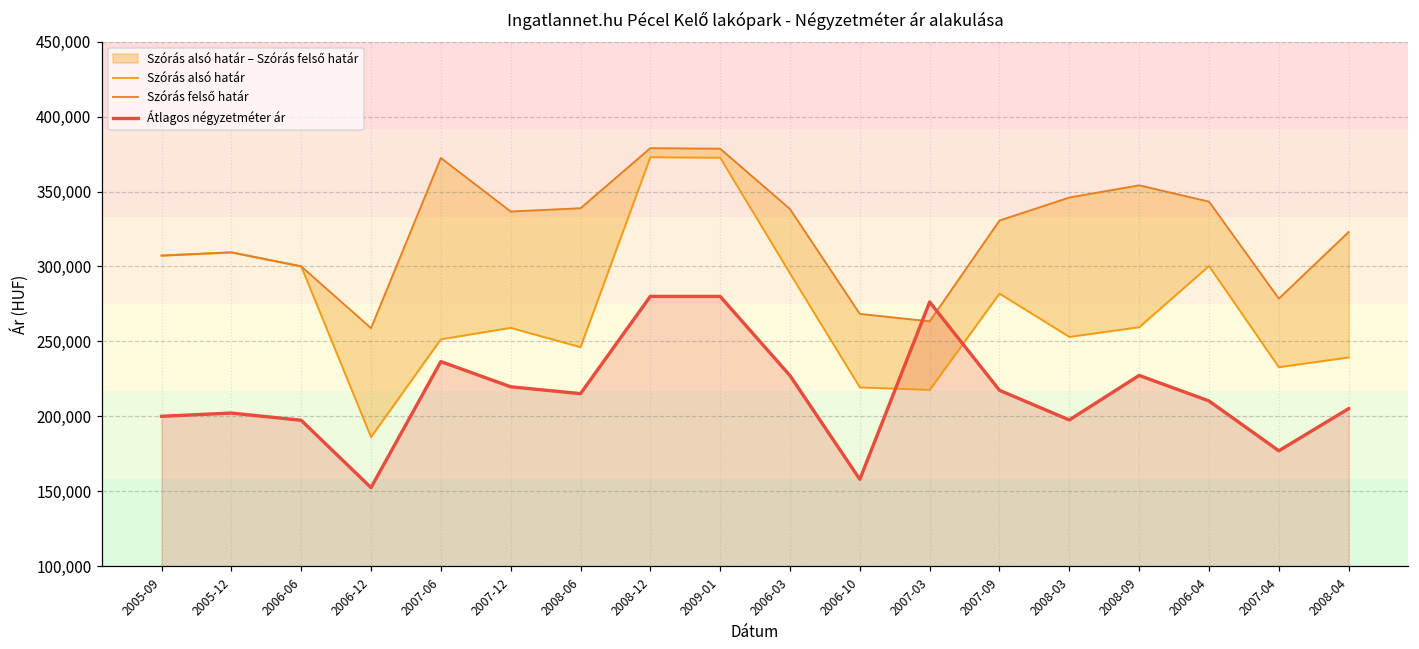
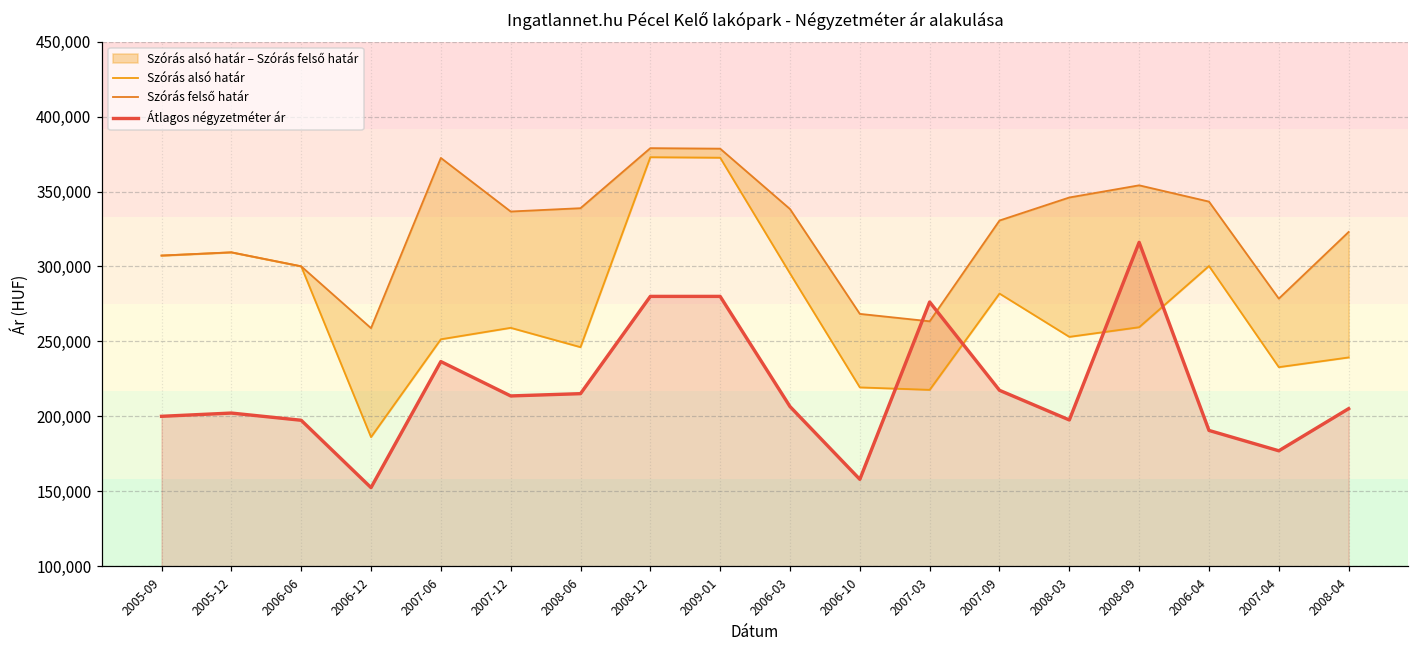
  {
    "Átlagos négyzetméter ár": {
      "2005-09": "200,000",
      "2005-12": "202,000",
      "2006-06": "197,000",
      "2006-12": "152,000",
      "2007-06": "237,000",
-     "2007-12": "220,000",
+     "2007-12": "214,000",
      "2008-06": "215,000",
      "2008-12": "280,000",
      "2009-01": "280,000",
-     "2006-03": "227,000",
+     "2006-03": "207,000",
      "2006-10": "158,000",
      "2007-03": "276,000",
      "2007-09": "217,000",
      "2008-03": "198,000",
-     "2008-09": "227,000",
-     "2006-04": "210,000",
+     "2008-09": "316,000",
+     "2006-04": "191,000",
      "2007-04": "177,000",
      "2008-04": "205,000"
    }
  }
